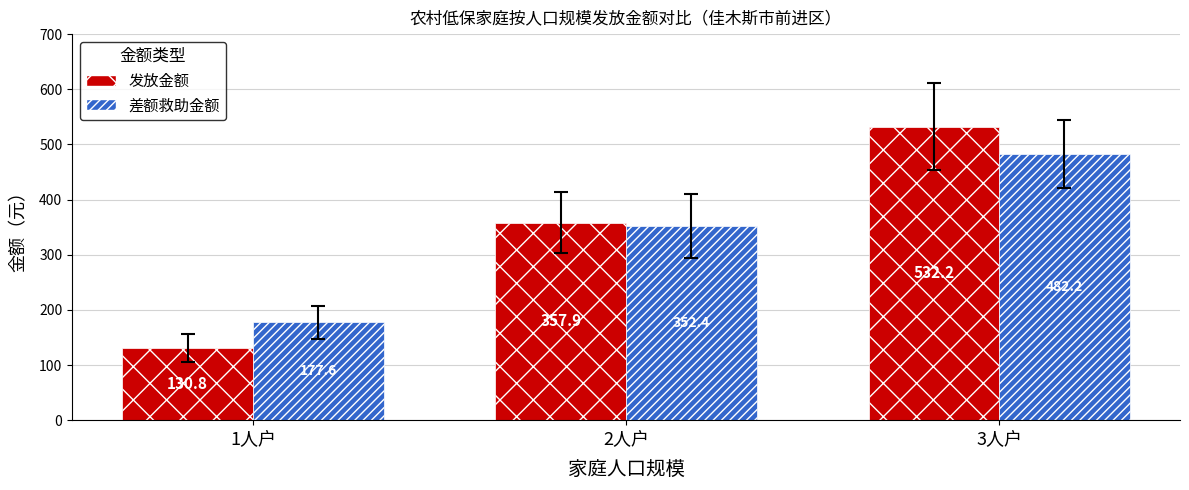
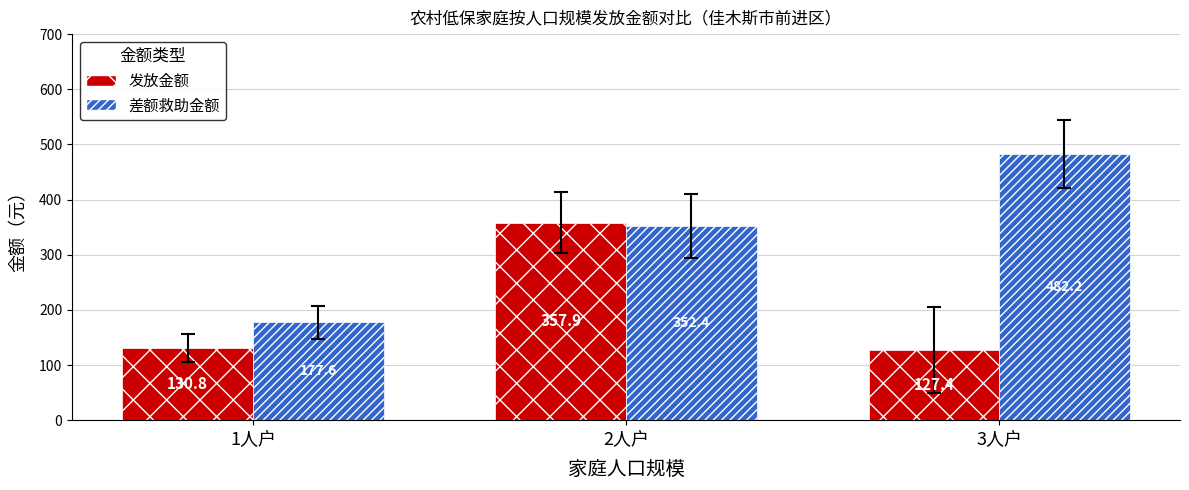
  {
    "发放金额": {
      "1人户": 130.8,
      "2人户": 357.9,
-     "3人户": 532.2
+     "3人户": 127.4
    }
  }
